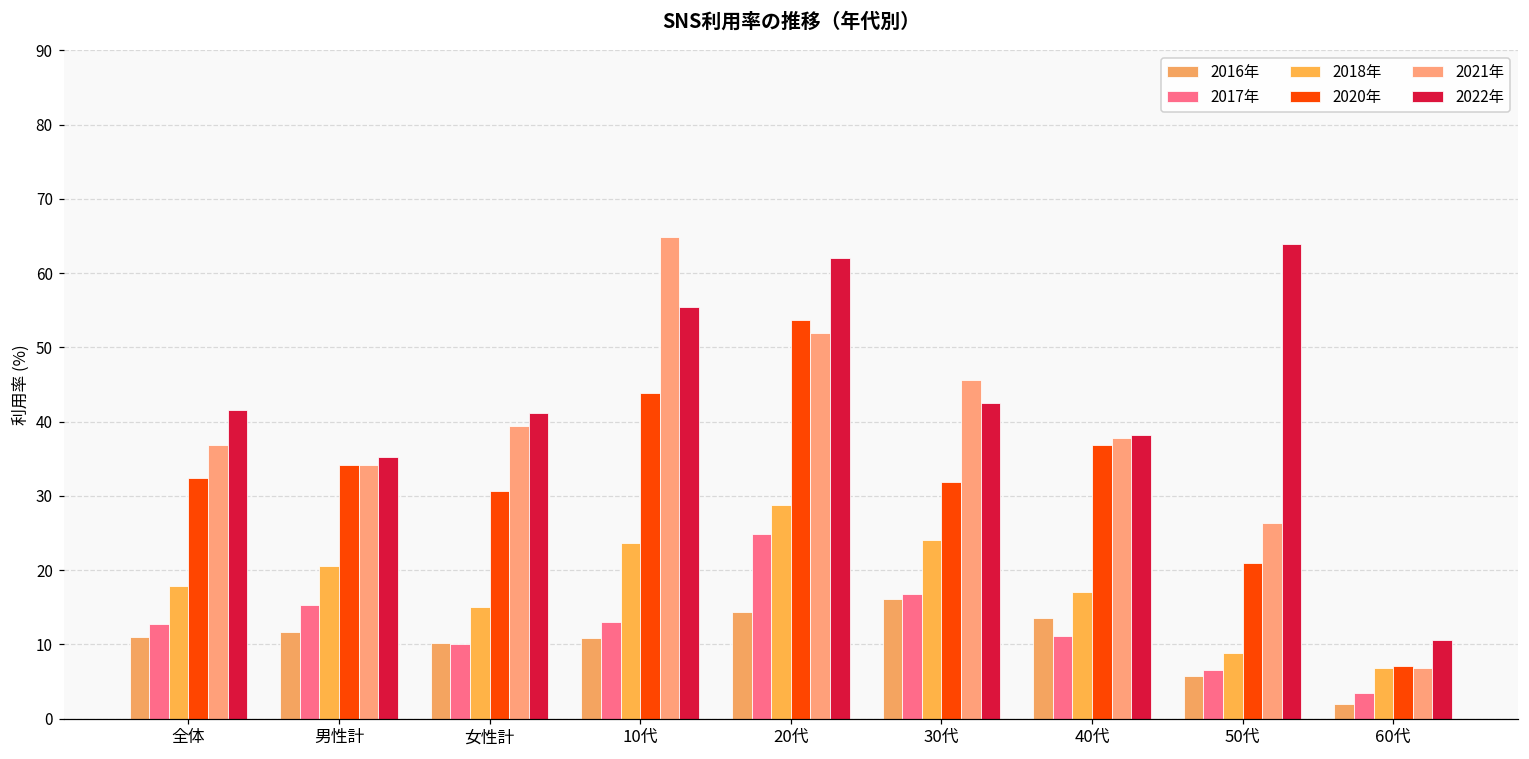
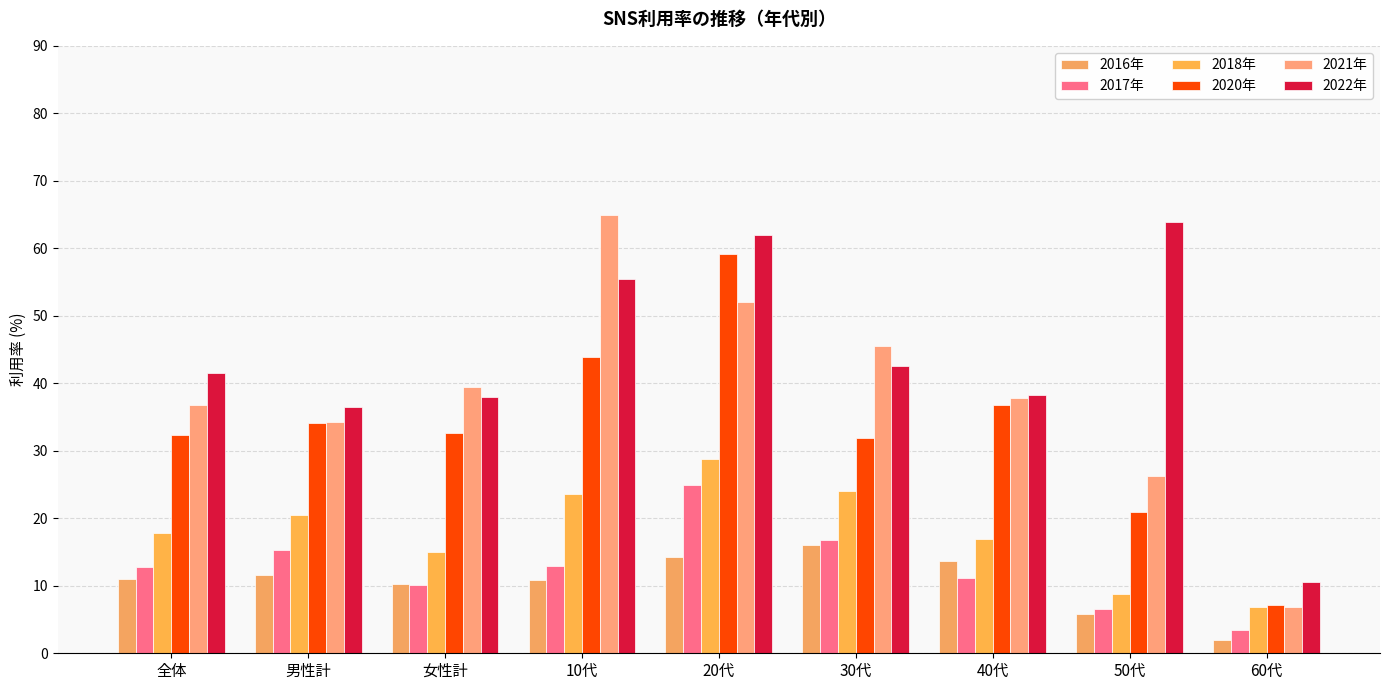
  {
    "2020年": {
      "全体": 32,
      "男性計": 34,
-     "女性計": 31,
+     "女性計": 33,
      "10代": 44,
-     "20代": 54,
+     "20代": 59,
      "30代": 32,
      "40代": 37,
      "50代": 21,
      "60代": 7
    },
    "2022年": {
      "全体": 42,
-     "男性計": 35,
-     "女性計": 41,
+     "男性計": 37,
+     "女性計": 38,
      "10代": 56,
      "20代": 62,
      "30代": 43,
      "40代": 38,
      "50代": 64,
      "60代": 11
    }
  }
